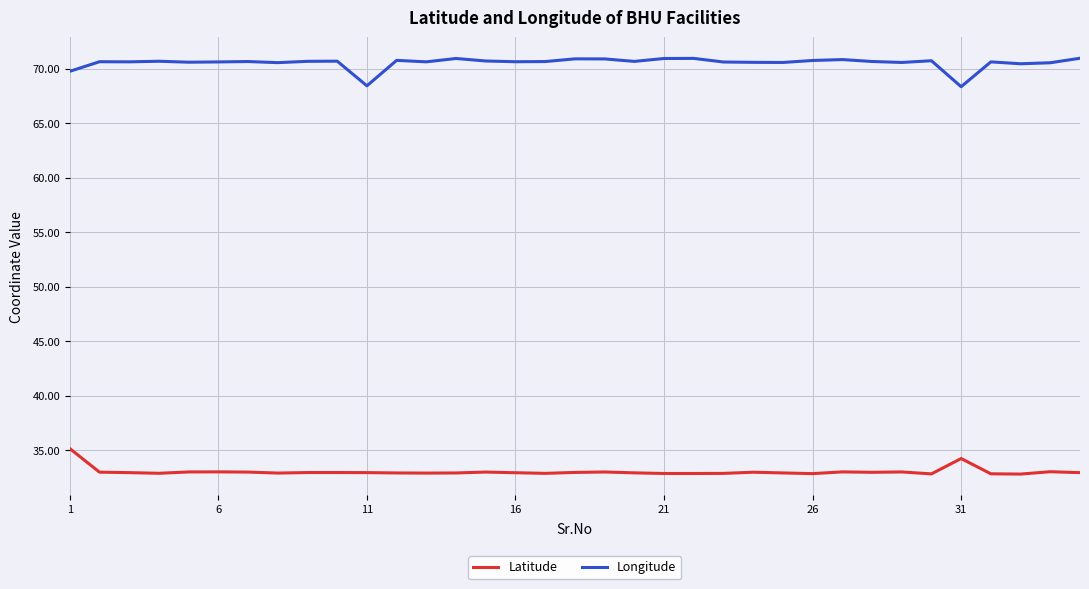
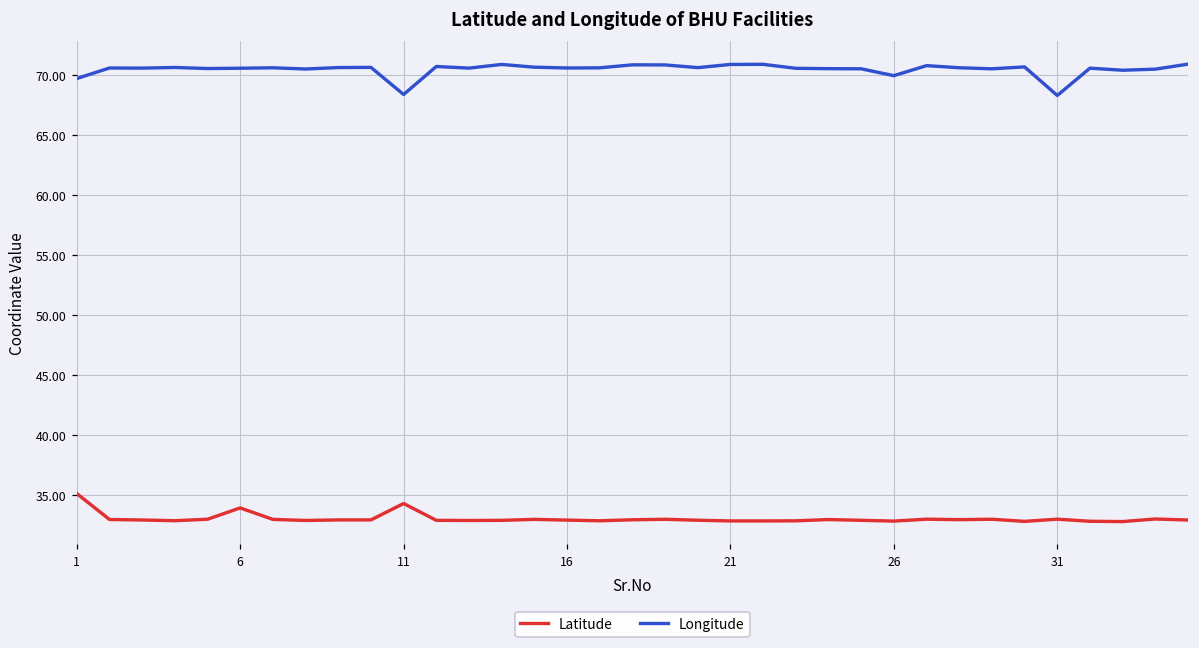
  {
    "Latitude": {
      "1": 35.2,
-     "6": 33.0,
-     "11": 33.0,
+     "6": 34.0,
+     "11": 34.3,
      "16": 32.9,
      "21": 32.9,
      "26": 32.9,
-     "31": 34.2
+     "31": 33.0
    },
    "Longitude": {
      "1": 69.7,
      "6": 70.6,
      "11": 68.4,
      "16": 70.6,
      "21": 70.9,
-     "26": 70.7,
+     "26": 70.0,
      "31": 68.3
    }
  }
